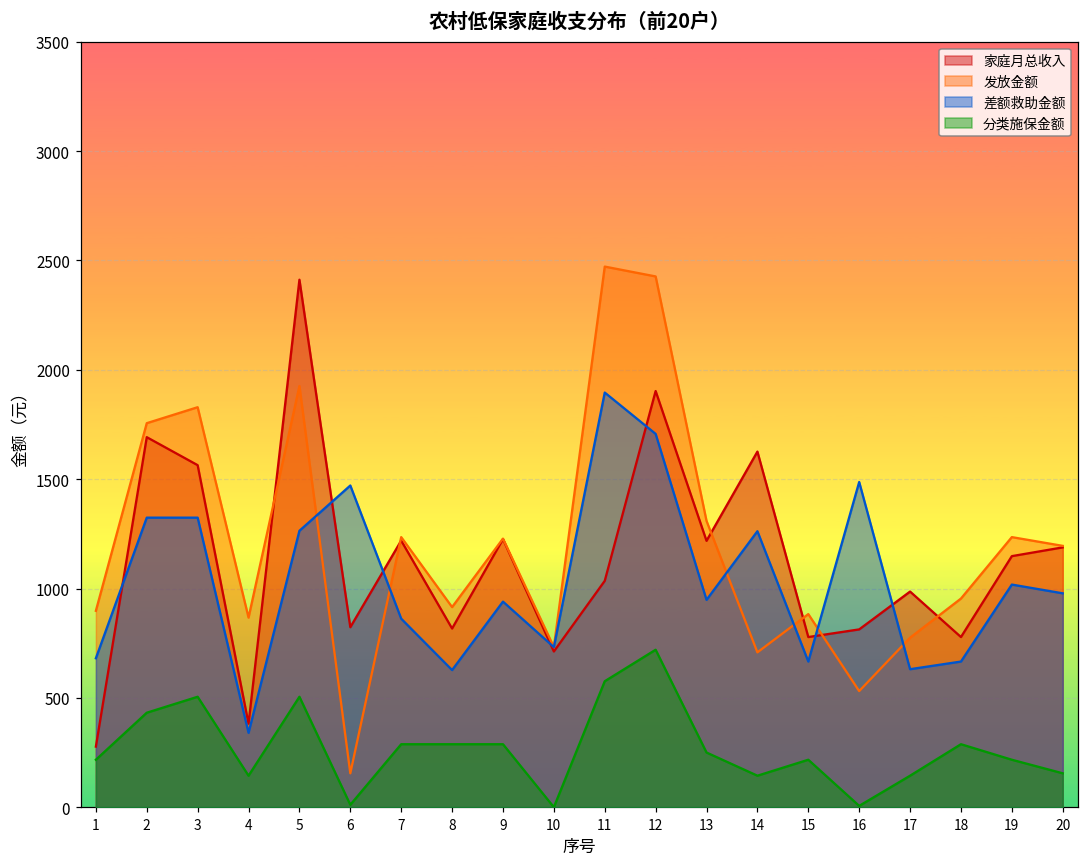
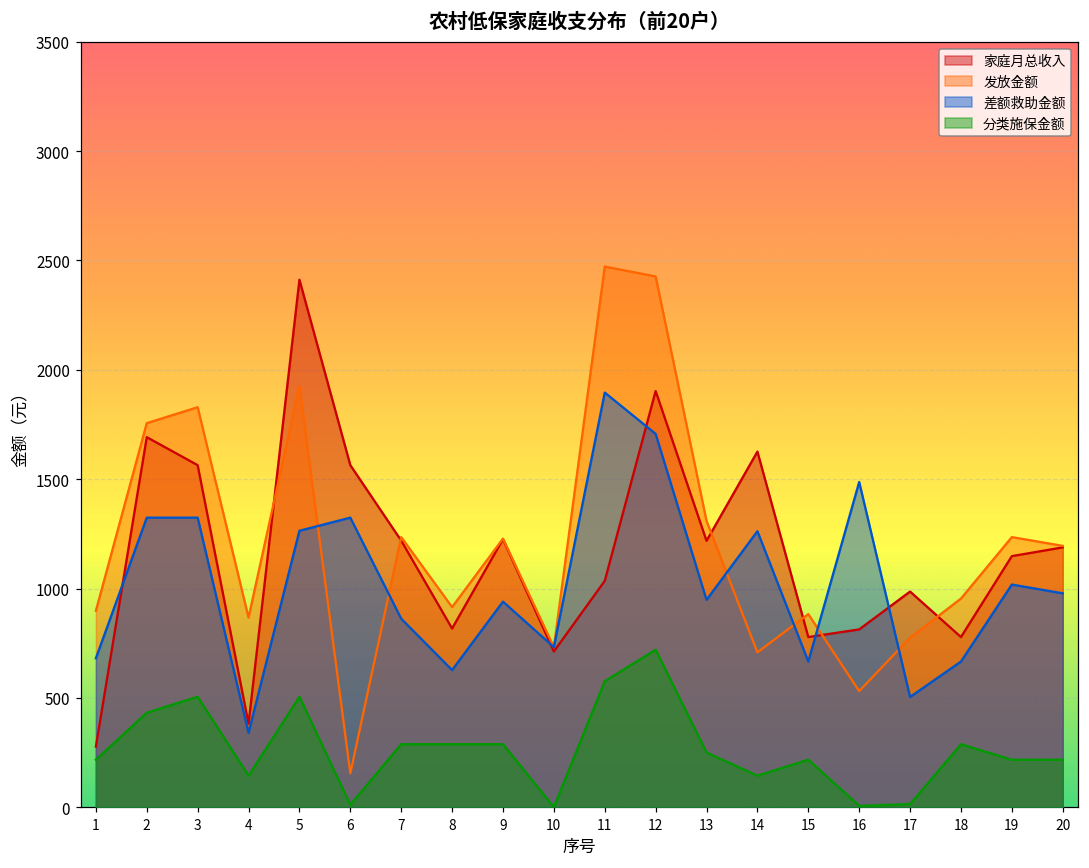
  {
    "家庭月总收入": {
      "1": 280,
      "2": 1690,
      "3": 1560,
      "4": 380,
      "5": 2410,
-     "6": 820,
+     "6": 1560,
      "7": 1220,
      "8": 820,
      "10": 710,
      "11": 1040,
      "12": 1900,
      "13": 1220,
      "14": 1630,
      "15": 780,
      "16": 810,
      "17": 990,
      "18": 780,
      "19": 1150
    },
    "发放金额": {
      "1": 900,
      "2": 1760,
      "3": 1830,
      "4": 870,
      "5": 1930,
      "6": 160,
      "7": 1240,
      "8": 920,
      "11": 2470,
      "12": 2430,
      "13": 1310,
      "14": 710,
      "15": 880,
      "16": 530,
      "17": 780,
      "18": 950,
      "19": 1240
    },
    "差额救助金额": {
      "1": 680,
      "2": 1320,
      "3": 1320,
      "4": 340,
      "5": 1260,
-     "6": 1470,
+     "6": 1320,
      "7": 860,
      "8": 630,
      "9": 940,
      "11": 1900,
      "12": 1710,
      "13": 950,
      "14": 1260,
      "15": 670,
      "16": 1490,
-     "17": 630,
+     "17": 500,
      "18": 670,
      "19": 1020,
      "20": 980
    },
    "分类施保金额": {
      "1": 220,
      "2": 430,
      "3": 510,
      "4": 140,
      "5": 510,
      "6": 10,
      "7": 290,
      "8": 290,
      "9": 290,
      "10": 0,
      "11": 580,
      "12": 720,
      "13": 250,
      "14": 140,
      "15": 220,
      "16": 10,
-     "17": 140,
+     "17": 10,
      "18": 290,
      "19": 220,
-     "20": 160
+     "20": 220
    }
  }
